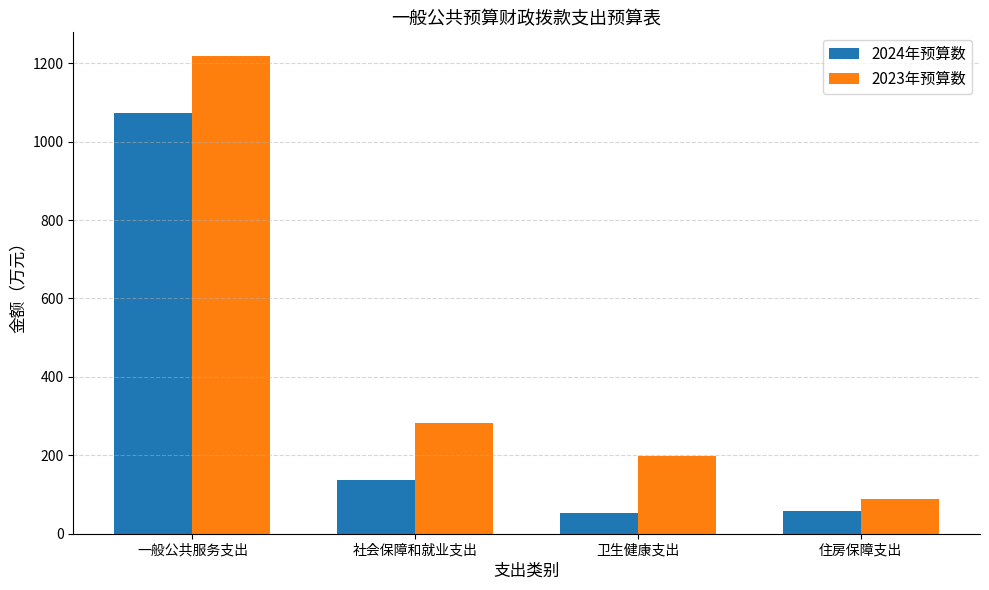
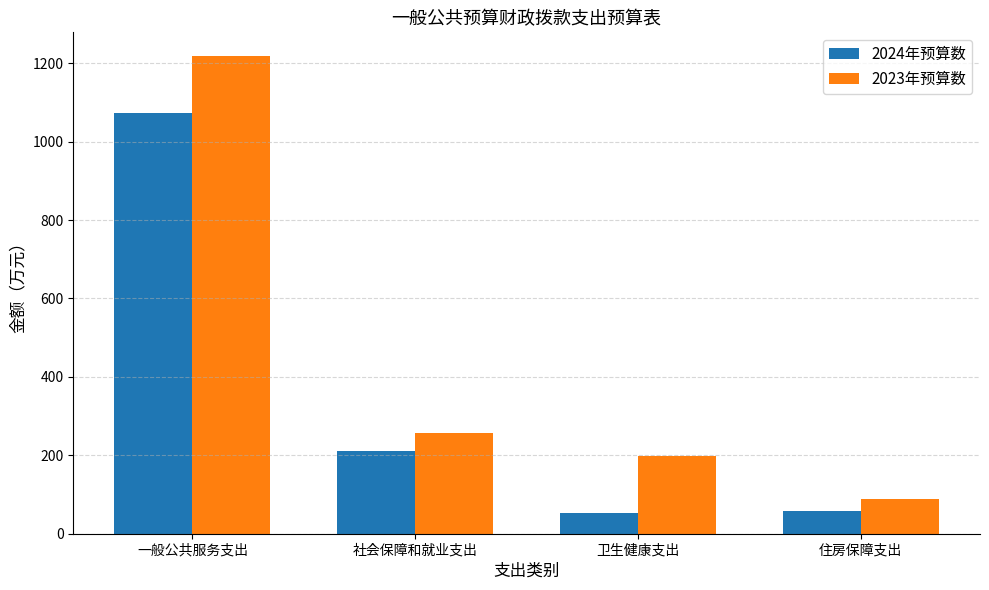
  {
    "2024年预算数": {
      "一般公共服务支出": 1070,
-     "社会保障和就业支出": 140,
+     "社会保障和就业支出": 210,
      "卫生健康支出": 50,
      "住房保障支出": 60
    },
    "2023年预算数": {
      "一般公共服务支出": 1220,
-     "社会保障和就业支出": 280,
+     "社会保障和就业支出": 260,
      "卫生健康支出": 200,
      "住房保障支出": 90
    }
  }
